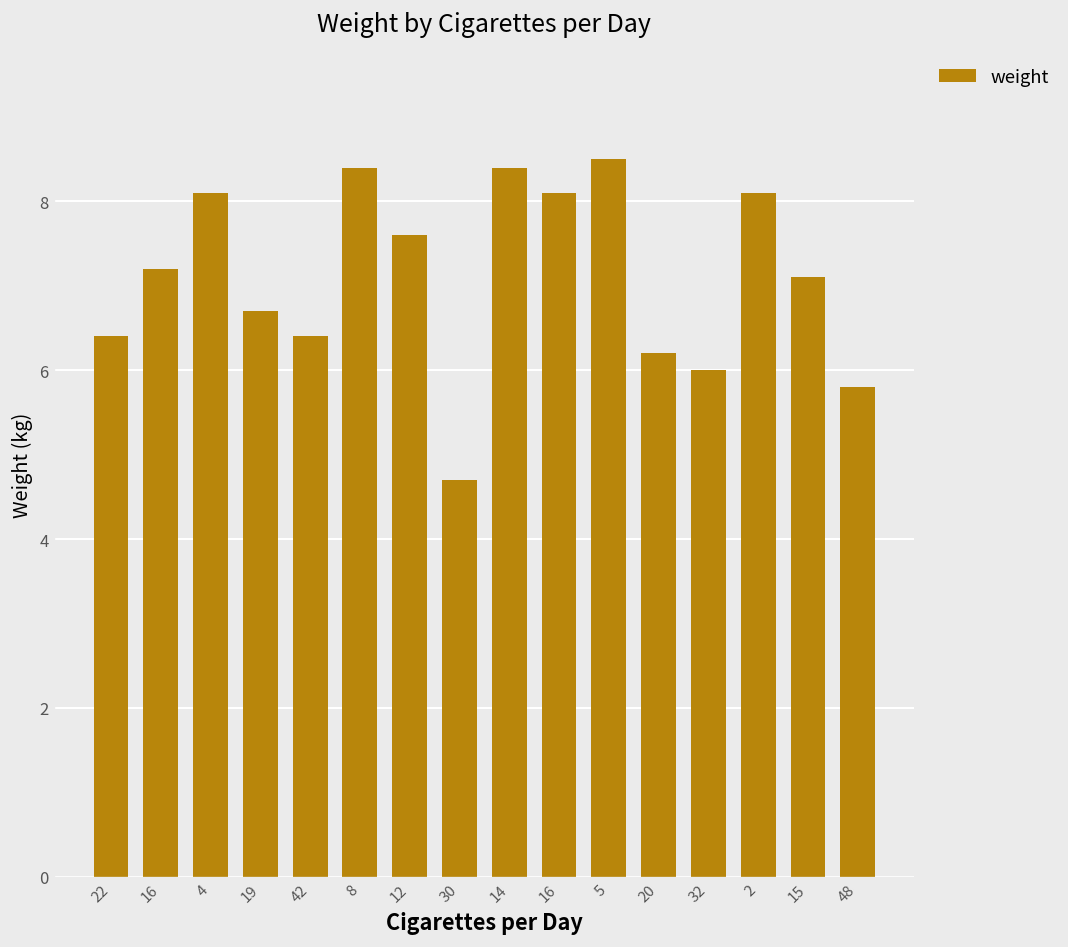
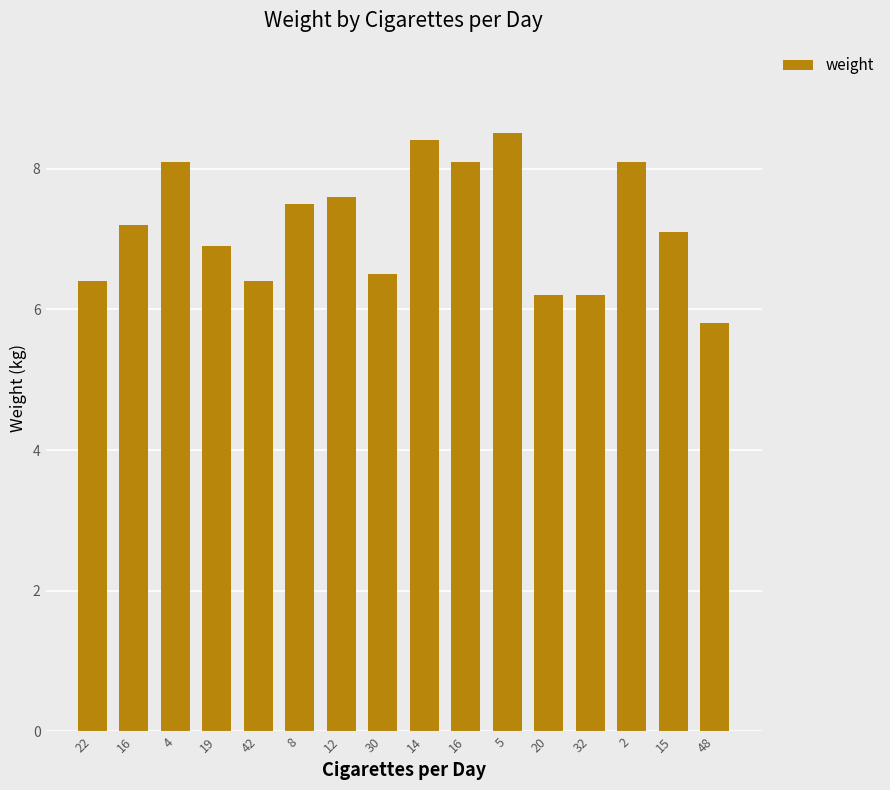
  {
    "22": 6.4,
    "4": 8.1,
-   "19": 6.7,
+   "19": 6.9,
    "42": 6.4,
-   "8": 8.4,
+   "8": 7.5,
    "12": 7.6,
-   "30": 4.7,
+   "30": 6.5,
    "14": 8.4,
    "5": 8.5,
    "20": 6.2,
-   "32": 6.0,
+   "32": 6.2,
    "2": 8.1,
    "15": 7.1,
    "48": 5.8
  }
